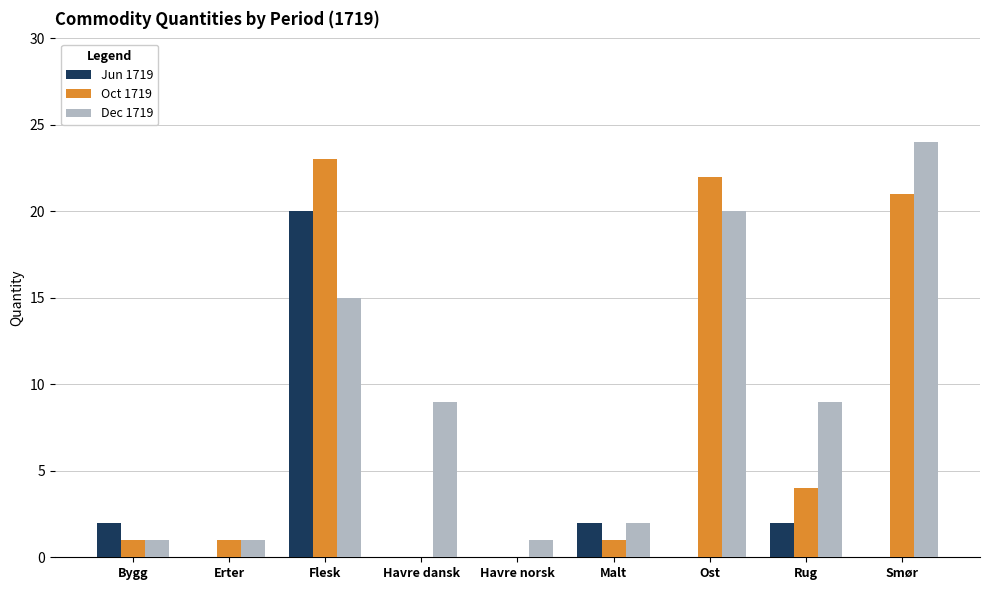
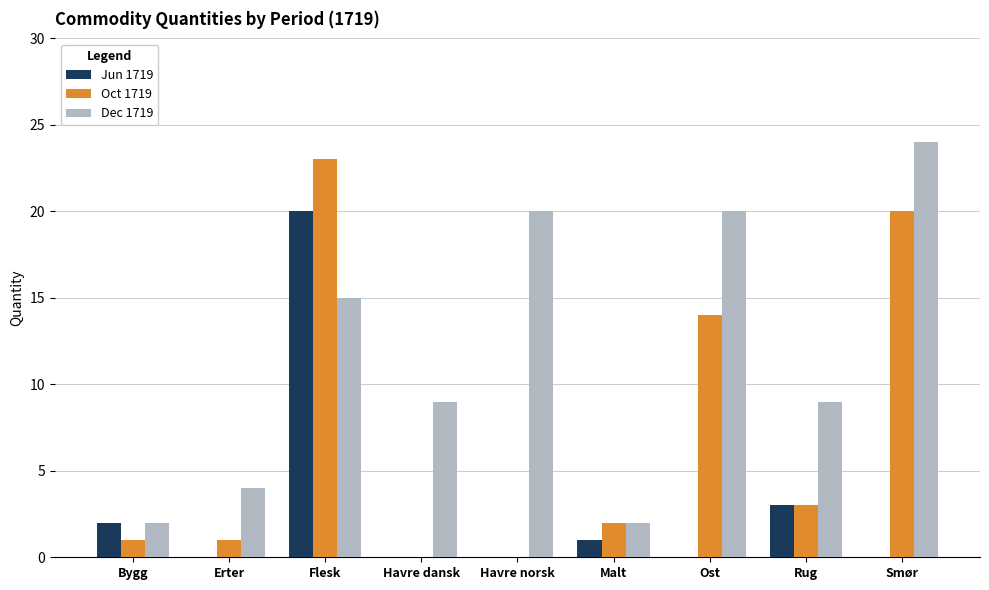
  {
    "Jun 1719": {
      "Bygg": 2,
      "Erter": 0,
      "Flesk": 20,
      "Havre dansk": 0,
      "Havre norsk": 0,
-     "Malt": 2,
+     "Malt": 1,
      "Ost": 0,
-     "Rug": 2,
+     "Rug": 3,
      "Smør": 0
    },
    "Oct 1719": {
      "Bygg": 1,
      "Erter": 1,
      "Flesk": 23,
      "Havre dansk": 0,
      "Havre norsk": 0,
-     "Malt": 1,
-     "Ost": 22,
-     "Rug": 4,
-     "Smør": 21
+     "Malt": 2,
+     "Ost": 14,
+     "Rug": 3,
+     "Smør": 20
    },
    "Dec 1719": {
-     "Bygg": 1,
-     "Erter": 1,
+     "Bygg": 2,
+     "Erter": 4,
      "Flesk": 15,
      "Havre dansk": 9,
-     "Havre norsk": 1,
+     "Havre norsk": 20,
      "Malt": 2,
      "Ost": 20,
      "Rug": 9,
      "Smør": 24
    }
  }
